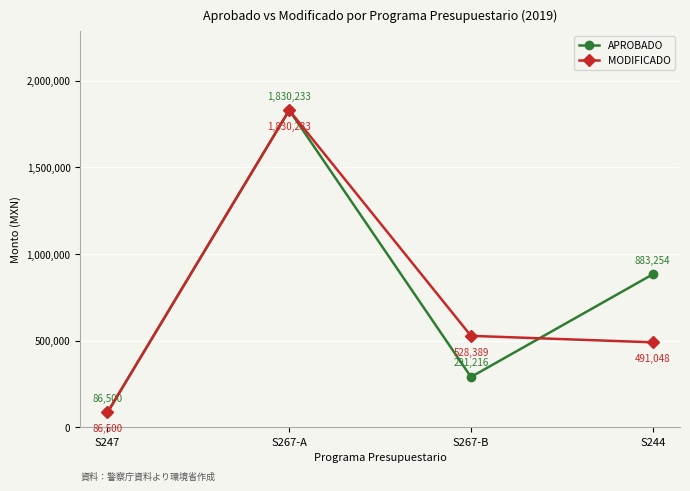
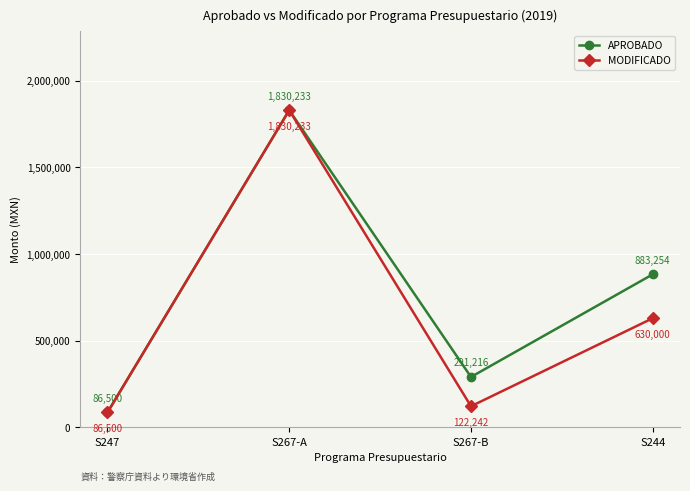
  {
    "APROBADO": {
      "S267-B": "291,216",
      "S244": "883,254"
    },
    "MODIFICADO": {
-     "S267-B": "528,389",
-     "S244": "491,048"
+     "S267-B": "122,242",
+     "S244": "630,000"
    }
  }
